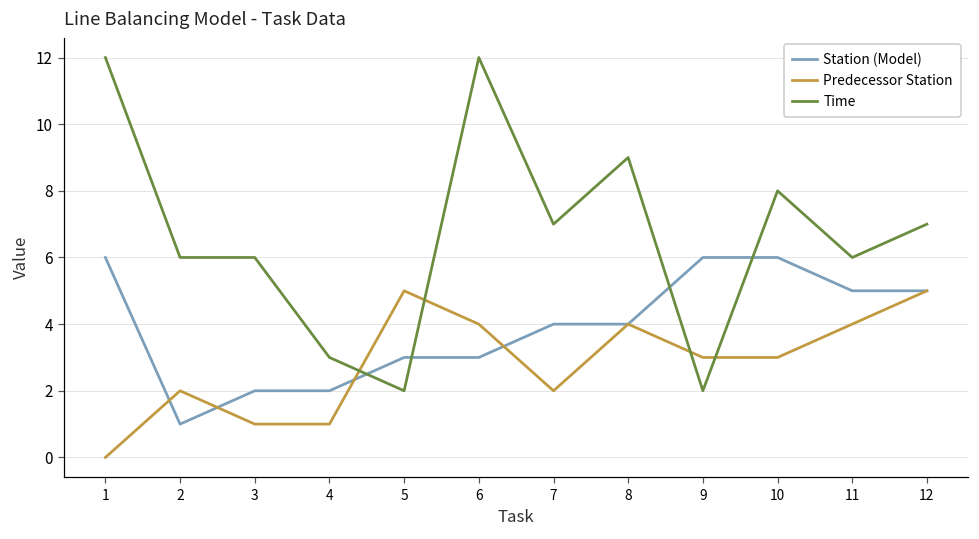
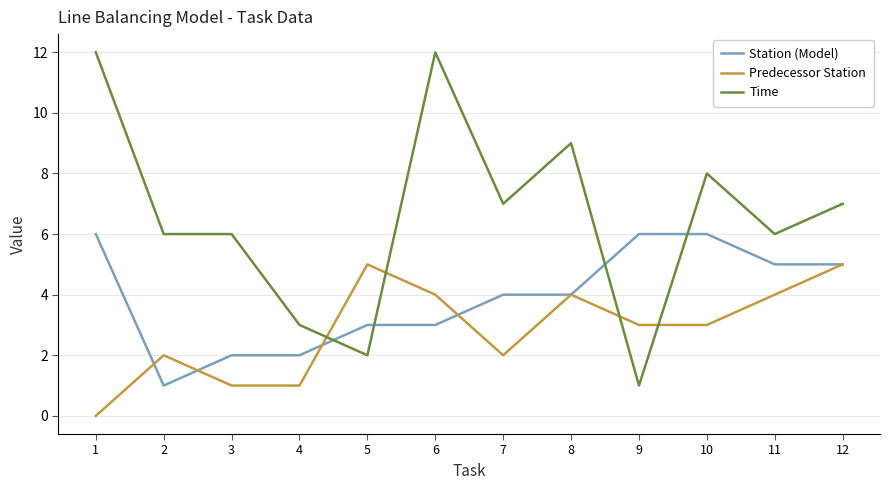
  {
    "Station (Model)": {
      "1": 6,
      "2": 1,
      "3": 2,
      "4": 2,
      "5": 3,
      "6": 3,
      "7": 4,
      "9": 6,
      "10": 6,
      "11": 5
    },
    "Predecessor Station": {
      "1": 0,
      "2": 2,
      "3": 1,
      "4": 1,
      "5": 5,
      "6": 4,
      "7": 2,
      "9": 3,
      "10": 3,
      "11": 4
    },
    "Time": {
      "1": 12,
      "2": 6,
      "3": 6,
      "4": 3,
      "5": 2,
      "6": 12,
      "7": 7,
      "8": 9,
-     "9": 2,
+     "9": 1,
      "10": 8,
      "11": 6,
      "12": 7
    }
  }
